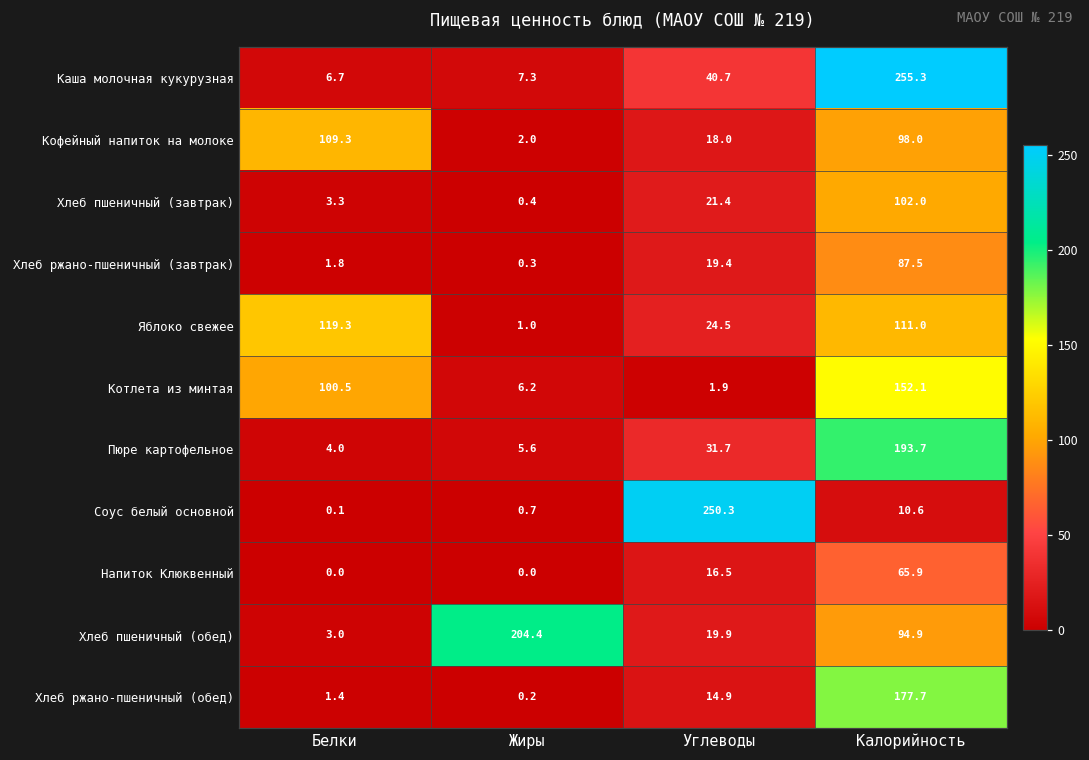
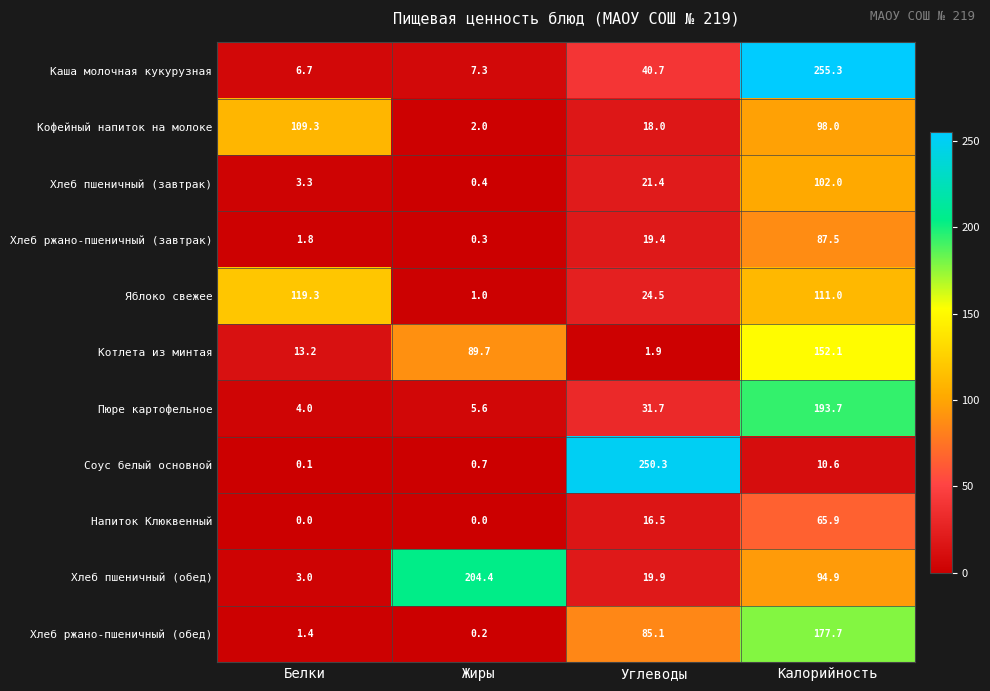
  {
    "Каша молочная кукурузная": {
      "Белки": 6.7,
      "Жиры": 7.3,
      "Углеводы": 40.7,
      "Калорийность": 255.3
    },
    "Кофейный напиток на молоке": {
      "Белки": 109.3,
      "Жиры": 2.0,
      "Углеводы": 18.0,
      "Калорийность": 98.0
    },
    "Хлеб пшеничный (завтрак)": {
      "Белки": 3.3,
      "Жиры": 0.4,
      "Углеводы": 21.4,
      "Калорийность": 102.0
    },
    "Хлеб ржано-пшеничный (завтрак)": {
      "Белки": 1.8,
      "Жиры": 0.3,
      "Углеводы": 19.4,
      "Калорийность": 87.5
    },
    "Яблоко свежее": {
      "Белки": 119.3,
      "Жиры": 1.0,
      "Углеводы": 24.5,
      "Калорийность": 111.0
    },
    "Котлета из минтая": {
-     "Белки": 100.5,
-     "Жиры": 6.2,
+     "Белки": 13.2,
+     "Жиры": 89.7,
      "Углеводы": 1.9,
      "Калорийность": 152.1
    },
    "Пюре картофельное": {
      "Белки": 4.0,
      "Жиры": 5.6,
      "Углеводы": 31.7,
      "Калорийность": 193.7
    },
    "Соус белый основной": {
      "Белки": 0.1,
      "Жиры": 0.7,
      "Углеводы": 250.3,
      "Калорийность": 10.6
    },
    "Напиток Клюквенный": {
      "Белки": 0.0,
      "Жиры": 0.0,
      "Углеводы": 16.5,
      "Калорийность": 65.9
    },
    "Хлеб пшеничный (обед)": {
      "Белки": 3.0,
      "Жиры": 204.4,
      "Углеводы": 19.9,
      "Калорийность": 94.9
    },
    "Хлеб ржано-пшеничный (обед)": {
      "Белки": 1.4,
      "Жиры": 0.2,
-     "Углеводы": 14.9,
+     "Углеводы": 85.1,
      "Калорийность": 177.7
    }
  }
